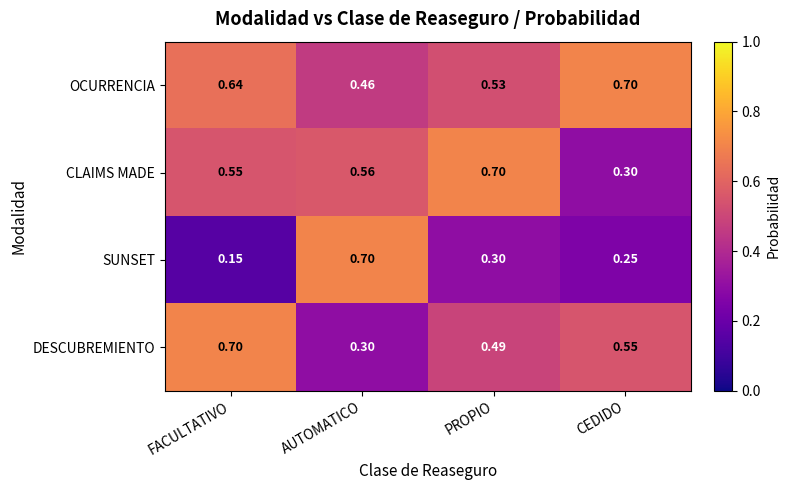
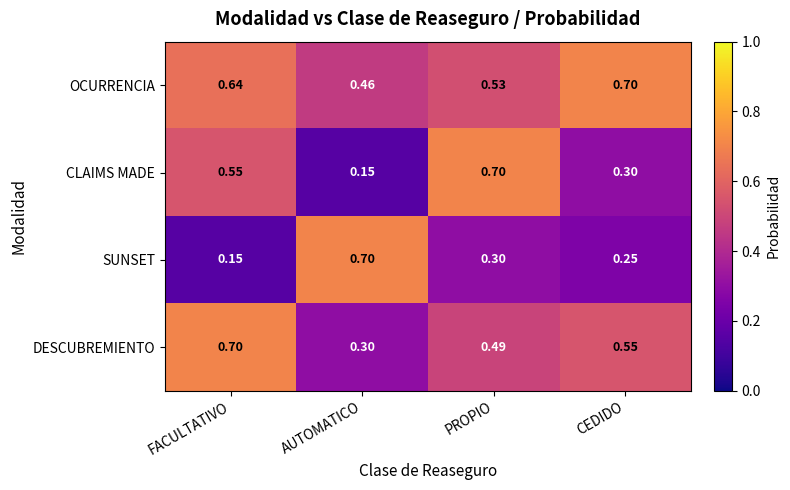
  {
    "OCURRENCIA": {
      "FACULTATIVO": 0.64,
      "AUTOMATICO": 0.46,
      "PROPIO": 0.53,
      "CEDIDO": 0.70
    },
    "CLAIMS MADE": {
      "FACULTATIVO": 0.55,
-     "AUTOMATICO": 0.56,
+     "AUTOMATICO": 0.15,
      "PROPIO": 0.70,
      "CEDIDO": 0.30
    },
    "SUNSET": {
      "FACULTATIVO": 0.15,
      "AUTOMATICO": 0.70,
      "PROPIO": 0.30,
      "CEDIDO": 0.25
    },
    "DESCUBREMIENTO": {
      "FACULTATIVO": 0.70,
      "AUTOMATICO": 0.30,
      "PROPIO": 0.49,
      "CEDIDO": 0.55
    }
  }
